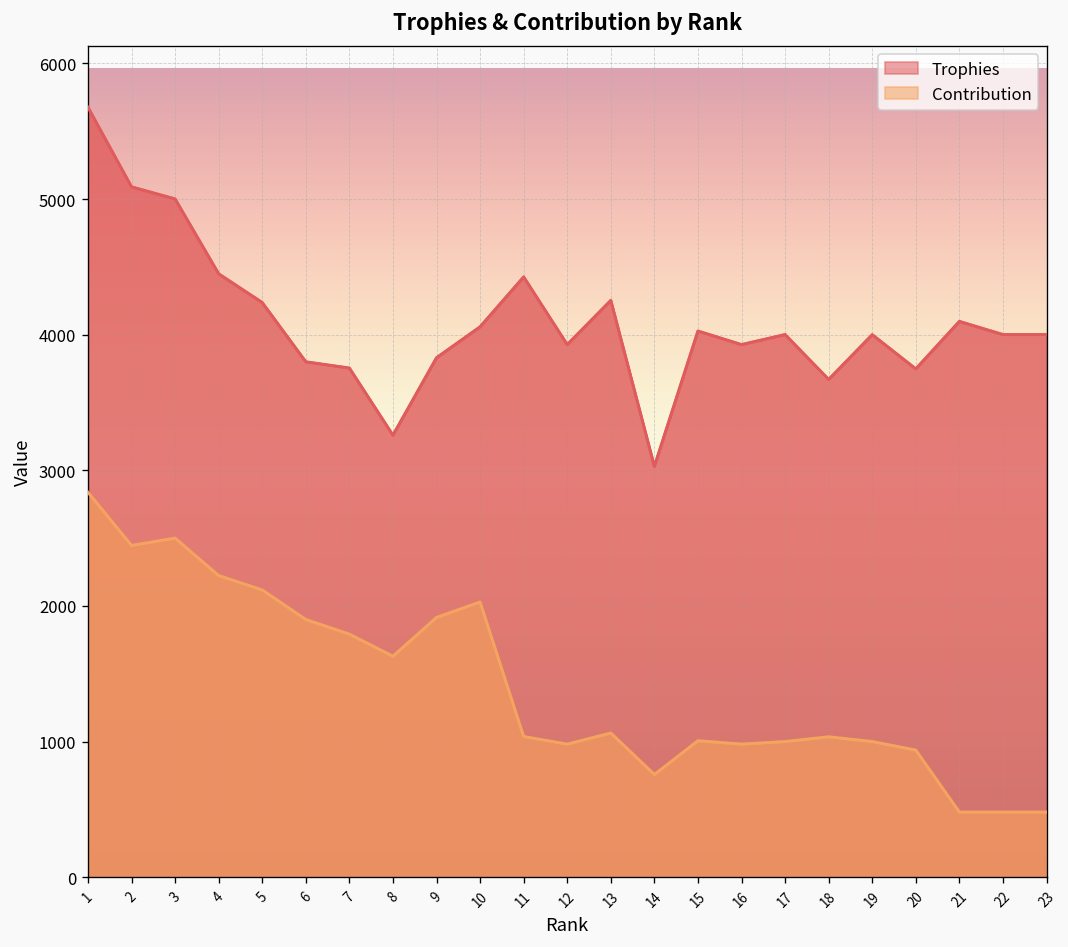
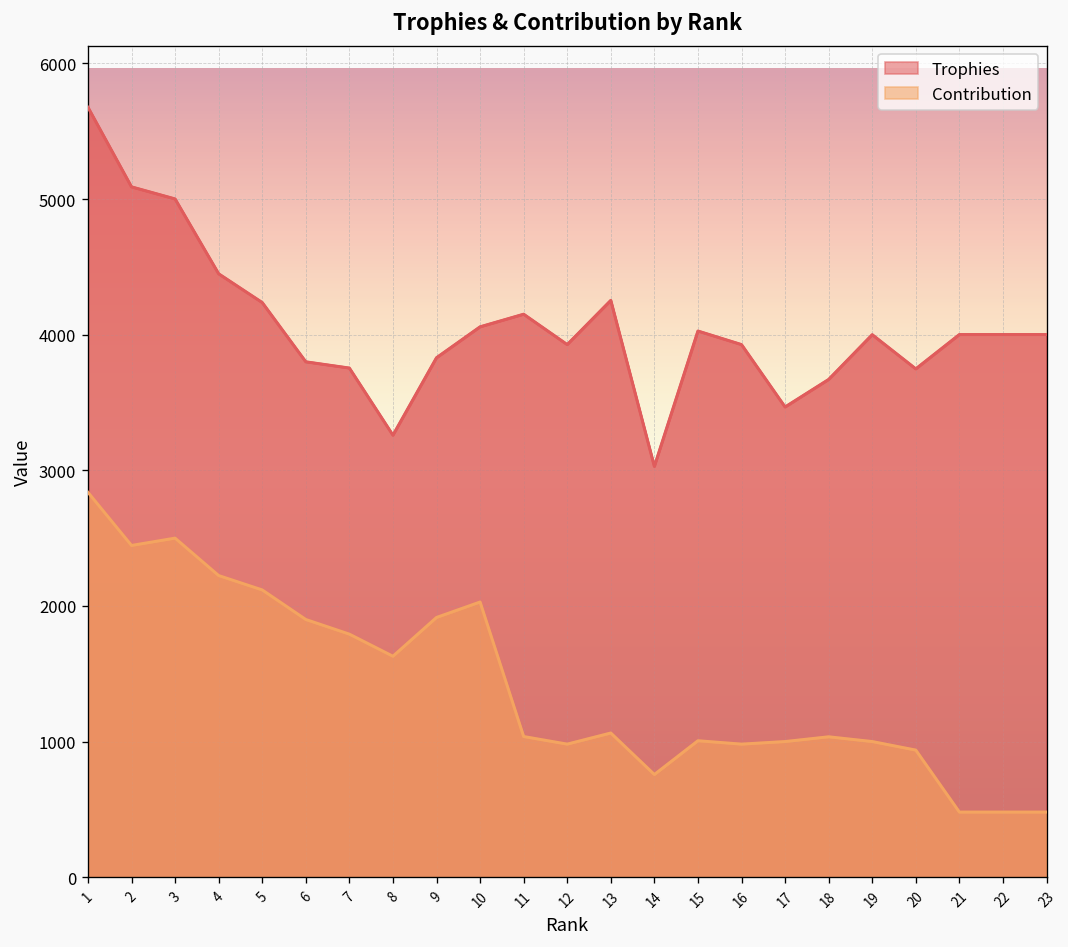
  {
    "Trophies": {
      "1": 5680,
      "2": 5090,
      "3": 5000,
      "4": 4450,
      "5": 4240,
      "6": 3800,
      "7": 3750,
      "8": 3260,
      "9": 3830,
      "10": 4060,
-     "11": 4430,
+     "11": 4150,
      "12": 3930,
      "13": 4250,
      "14": 3030,
      "15": 4030,
      "16": 3930,
-     "17": 4000,
+     "17": 3470,
      "18": 3670,
      "19": 4000,
      "20": 3750,
-     "21": 4100,
+     "21": 4000,
      "22": 4000,
      "23": 4000
    },
    "Contribution": {
      "1": 2840,
      "2": 2450,
      "3": 2500,
      "4": 2220,
      "5": 2120,
      "6": 1900,
      "7": 1790,
      "8": 1630,
      "9": 1920,
      "10": 2030,
      "11": 1040,
      "12": 980,
      "13": 1060,
      "14": 760,
      "15": 1010,
      "16": 980,
      "17": 1000,
      "18": 1040,
      "19": 1000,
      "20": 940,
      "21": 480,
      "22": 480,
      "23": 480
    }
  }
